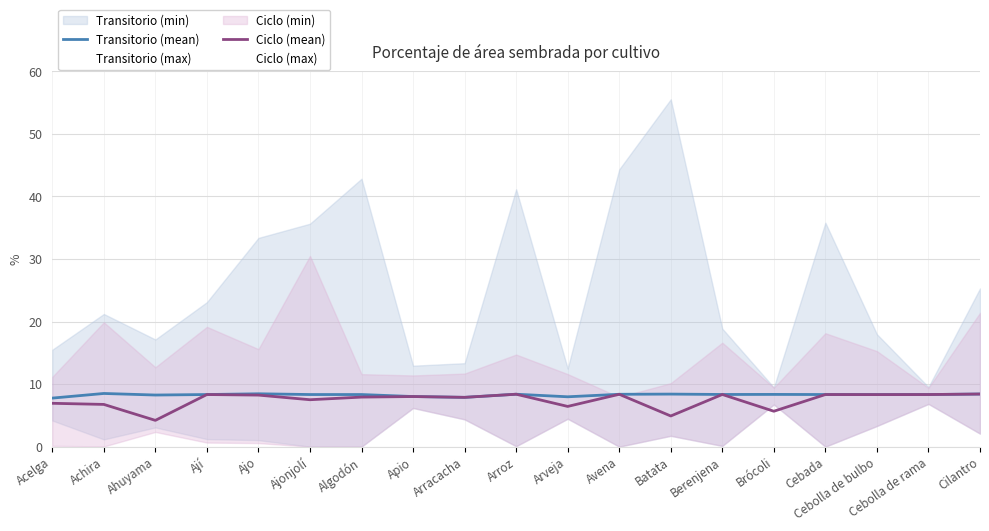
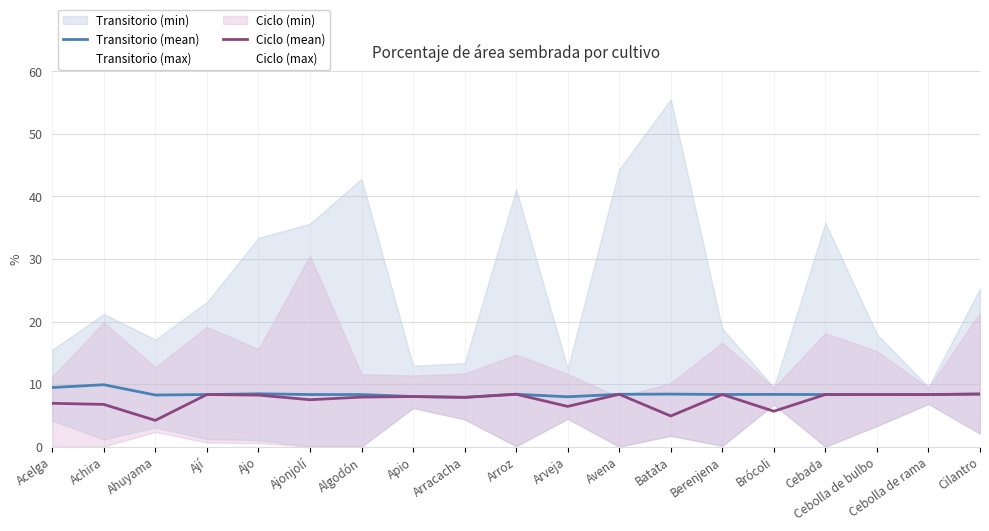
  {
    "Transitorio (mean)": {
-     "Acelga": 8,
-     "Achira": 9,
+     "Acelga": 9,
+     "Achira": 10,
      "Ahuyama": 8,
      "Ajonjolí": 8,
      "Arveja": 8,
      "Batata": 8,
      "Brócoli": 8
    },
    "Ciclo (mean)": {
      "Acelga": 7,
      "Achira": 7,
      "Ahuyama": 4,
      "Ajonjolí": 8,
      "Arveja": 6,
      "Batata": 5,
      "Brócoli": 6
    }
  }
